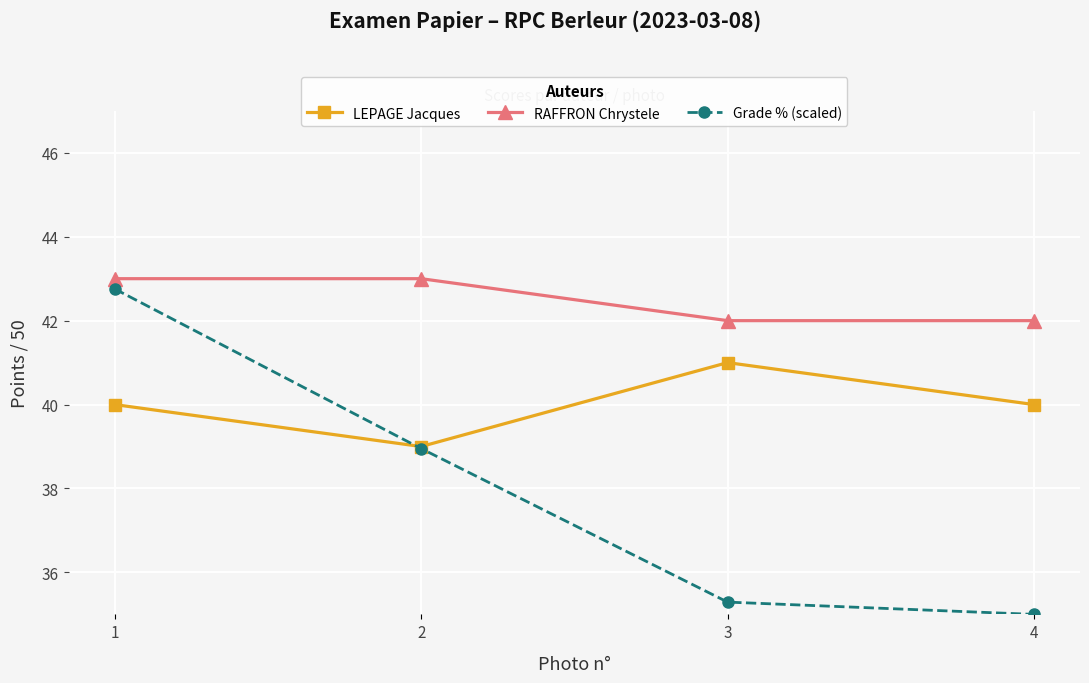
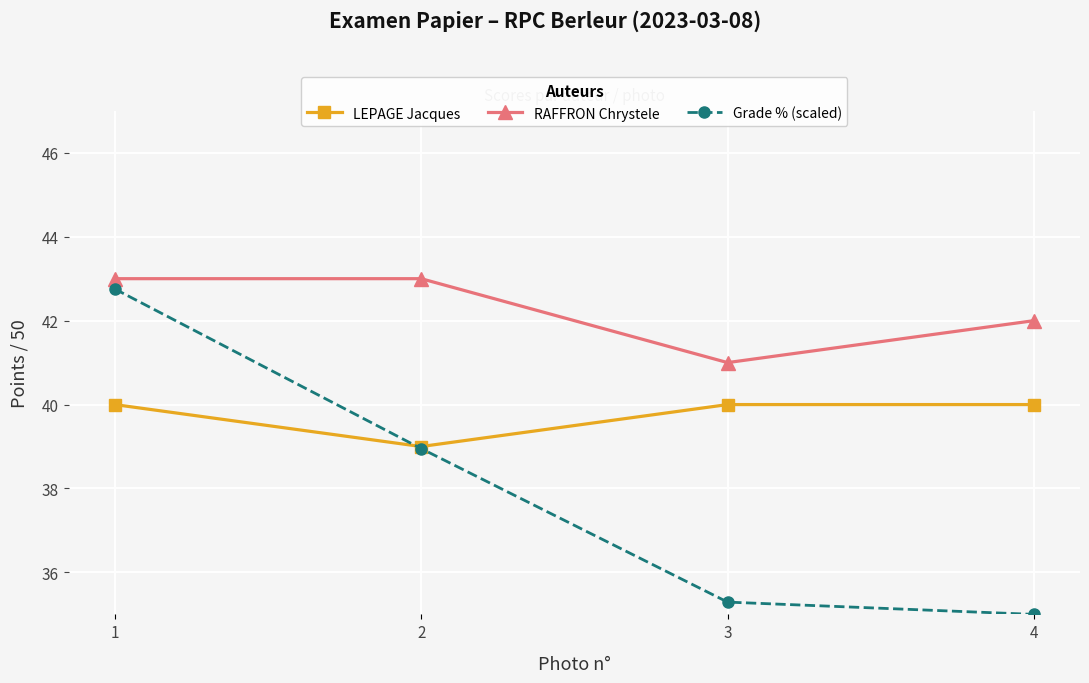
  {
    "LEPAGE Jacques": {
      "1": 40,
-     "3": 41,
+     "3": 40,
      "4": 40
    },
    "RAFFRON Chrystele": {
      "1": 43,
      "2": 43,
-     "3": 42,
+     "3": 41,
      "4": 42
    },
    "Grade % (scaled)": {
      "1": 42.8,
      "3": 35.3,
      "4": 35
    }
  }
